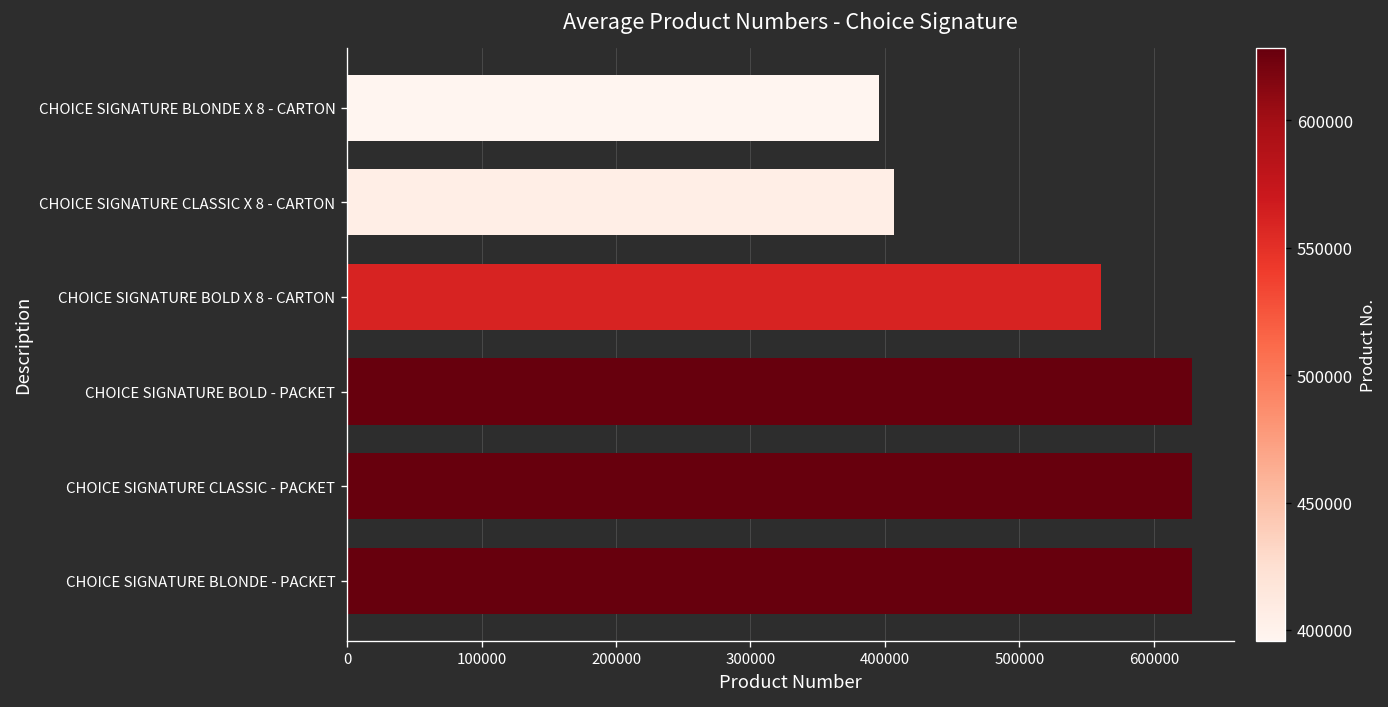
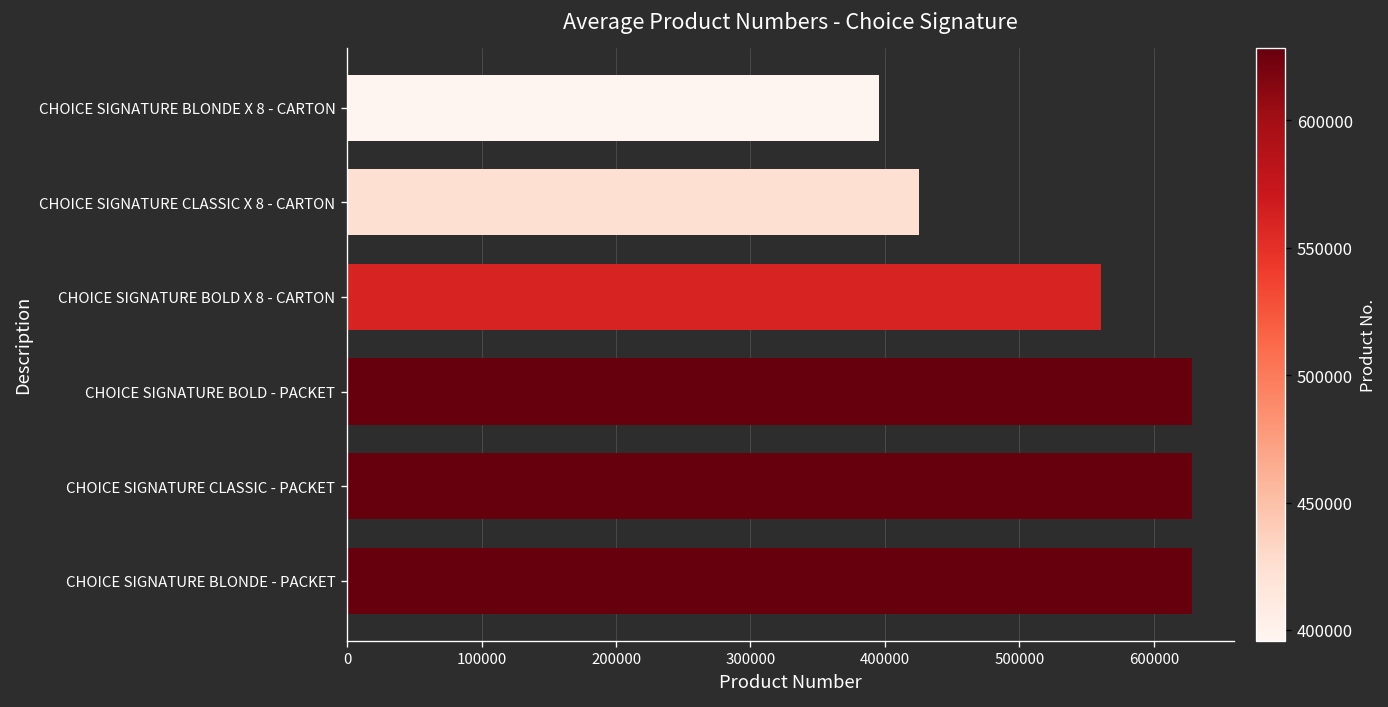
  {
    "CHOICE SIGNATURE BLONDE X 8 - CARTON": 396000,
-   "CHOICE SIGNATURE CLASSIC X 8 - CARTON": 407000,
+   "CHOICE SIGNATURE CLASSIC X 8 - CARTON": 425000,
    "CHOICE SIGNATURE BOLD X 8 - CARTON": 561000,
    "CHOICE SIGNATURE BOLD - PACKET": 628000,
    "CHOICE SIGNATURE CLASSIC - PACKET": 628000,
    "CHOICE SIGNATURE BLONDE - PACKET": 628000
  }
